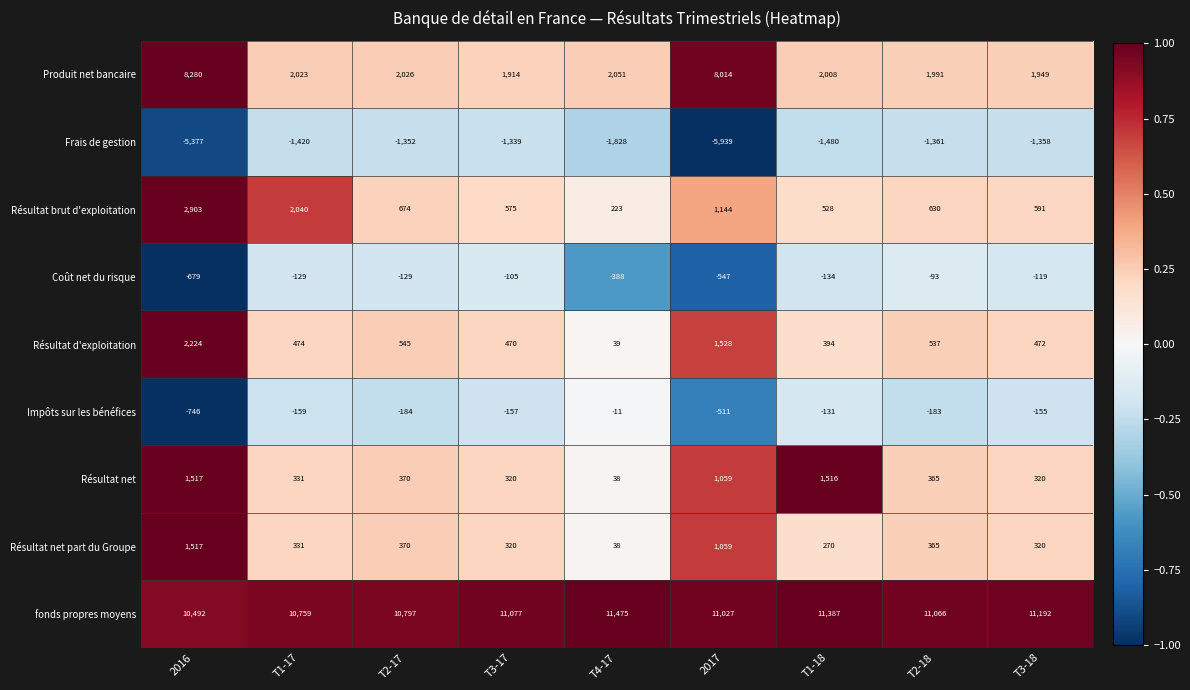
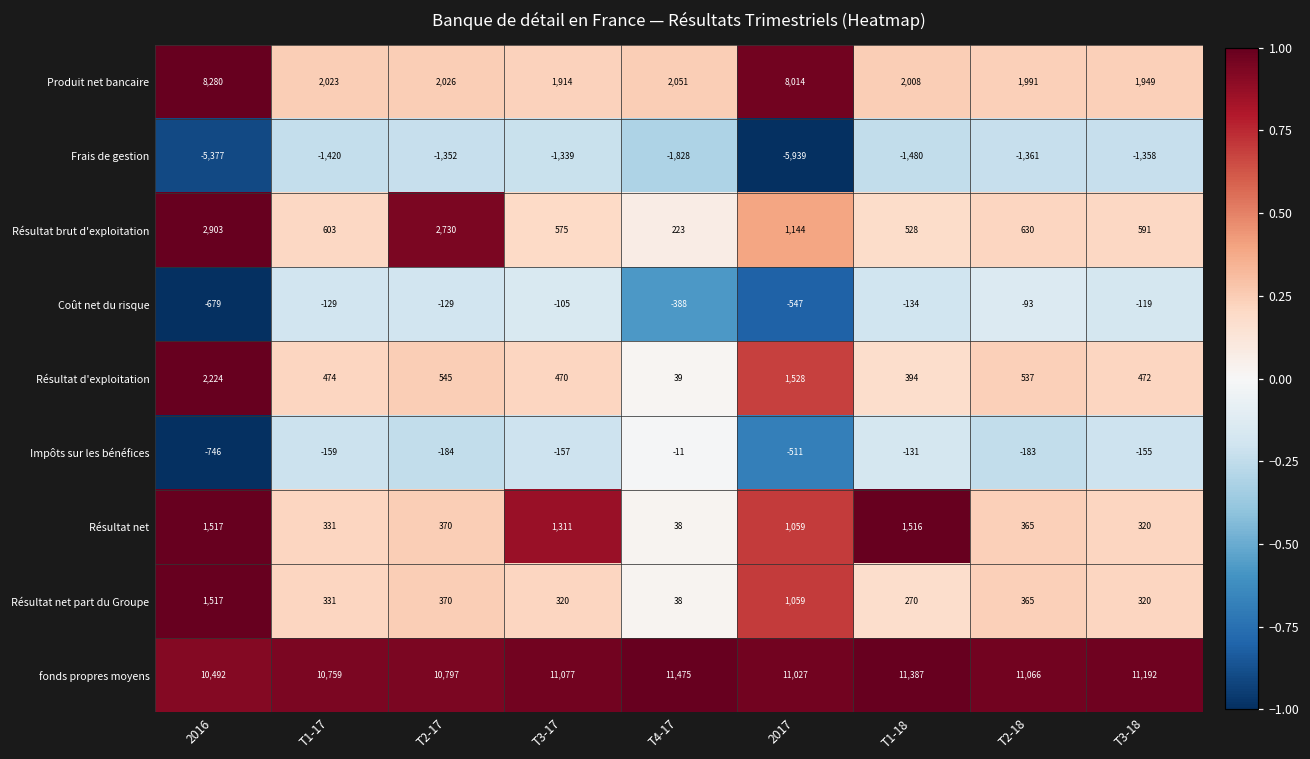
  {
    "Produit net bancaire": {
      "2016": "8,280",
      "T1-17": "2,023",
      "T2-17": "2,026",
      "T3-17": "1,914",
      "T4-17": "2,051",
      "2017": "8,014",
      "T1-18": "2,008",
      "T2-18": "1,991",
      "T3-18": "1,949"
    },
    "Frais de gestion": {
      "2016": "-5,377",
      "T1-17": "-1,420",
      "T2-17": "-1,352",
      "T3-17": "-1,339",
      "T4-17": "-1,828",
      "2017": "-5,939",
      "T1-18": "-1,480",
      "T2-18": "-1,361",
      "T3-18": "-1,358"
    },
    "Résultat brut d'exploitation": {
      "2016": "2,903",
-     "T1-17": "2,040",
-     "T2-17": "674",
+     "T1-17": "603",
+     "T2-17": "2,730",
      "T3-17": "575",
      "T4-17": "223",
      "2017": "1,144",
      "T1-18": "528",
      "T2-18": "630",
      "T3-18": "591"
    },
    "Coût net du risque": {
      "2016": "-679",
      "T1-17": "-129",
      "T2-17": "-129",
      "T3-17": "-105",
      "T4-17": "-388",
      "2017": "-547",
      "T1-18": "-134",
      "T2-18": "-93",
      "T3-18": "-119"
    },
    "Résultat d'exploitation": {
      "2016": "2,224",
      "T1-17": "474",
      "T2-17": "545",
      "T3-17": "470",
      "T4-17": "39",
      "2017": "1,528",
      "T1-18": "394",
      "T2-18": "537",
      "T3-18": "472"
    },
    "Impôts sur les bénéfices": {
      "2016": "-746",
      "T1-17": "-159",
      "T2-17": "-184",
      "T3-17": "-157",
      "T4-17": "-11",
      "2017": "-511",
      "T1-18": "-131",
      "T2-18": "-183",
      "T3-18": "-155"
    },
    "Résultat net": {
      "2016": "1,517",
      "T1-17": "331",
      "T2-17": "370",
-     "T3-17": "320",
+     "T3-17": "1,311",
      "T4-17": "38",
      "2017": "1,059",
      "T1-18": "1,516",
      "T2-18": "365",
      "T3-18": "320"
    },
    "Résultat net part du Groupe": {
      "2016": "1,517",
      "T1-17": "331",
      "T2-17": "370",
      "T3-17": "320",
      "T4-17": "38",
      "2017": "1,059",
      "T1-18": "270",
      "T2-18": "365",
      "T3-18": "320"
    },
    "fonds propres moyens": {
      "2016": "10,492",
      "T1-17": "10,759",
      "T2-17": "10,797",
      "T3-17": "11,077",
      "T4-17": "11,475",
      "2017": "11,027",
      "T1-18": "11,387",
      "T2-18": "11,066",
      "T3-18": "11,192"
    }
  }
